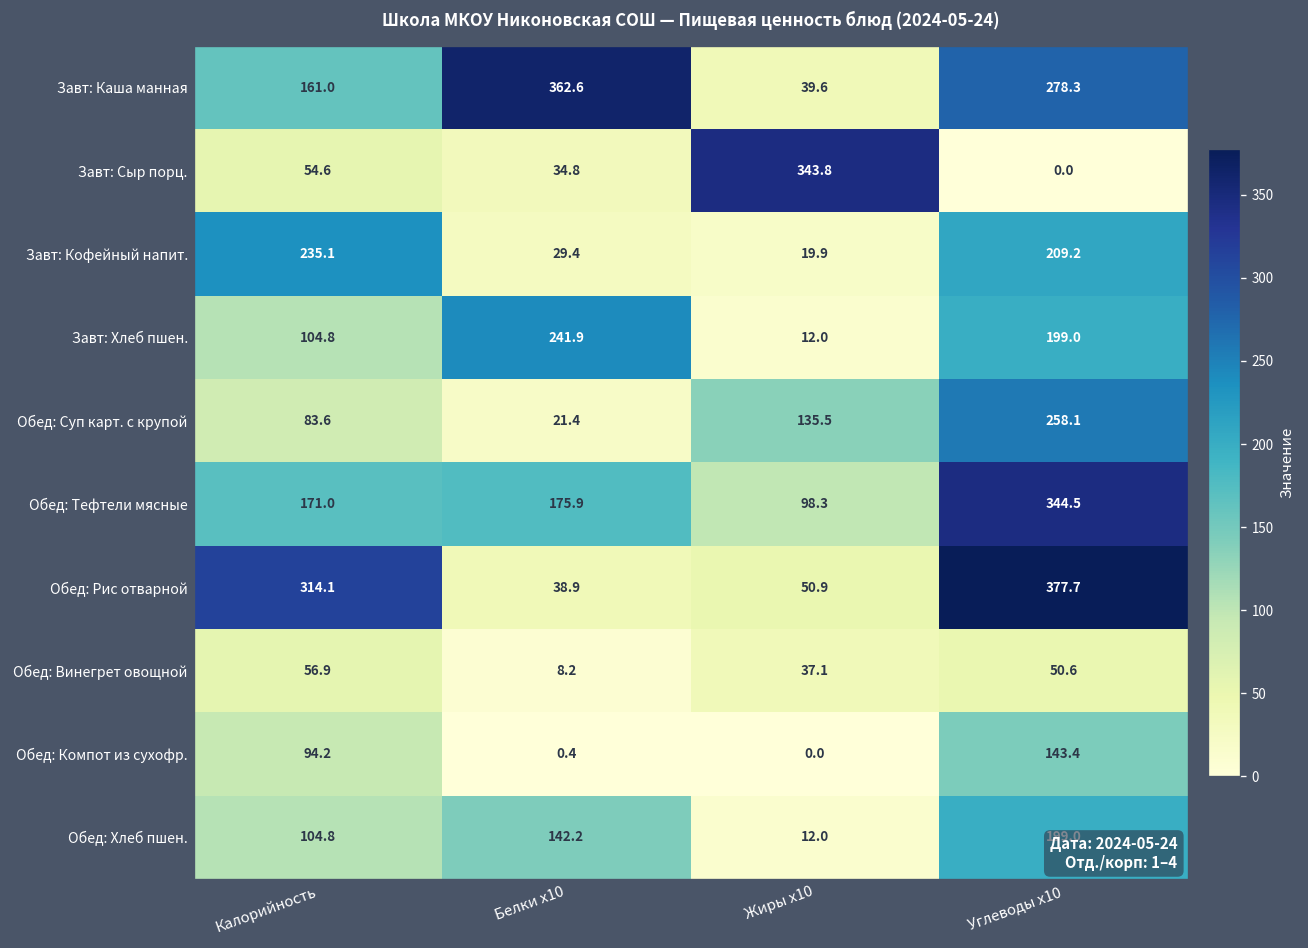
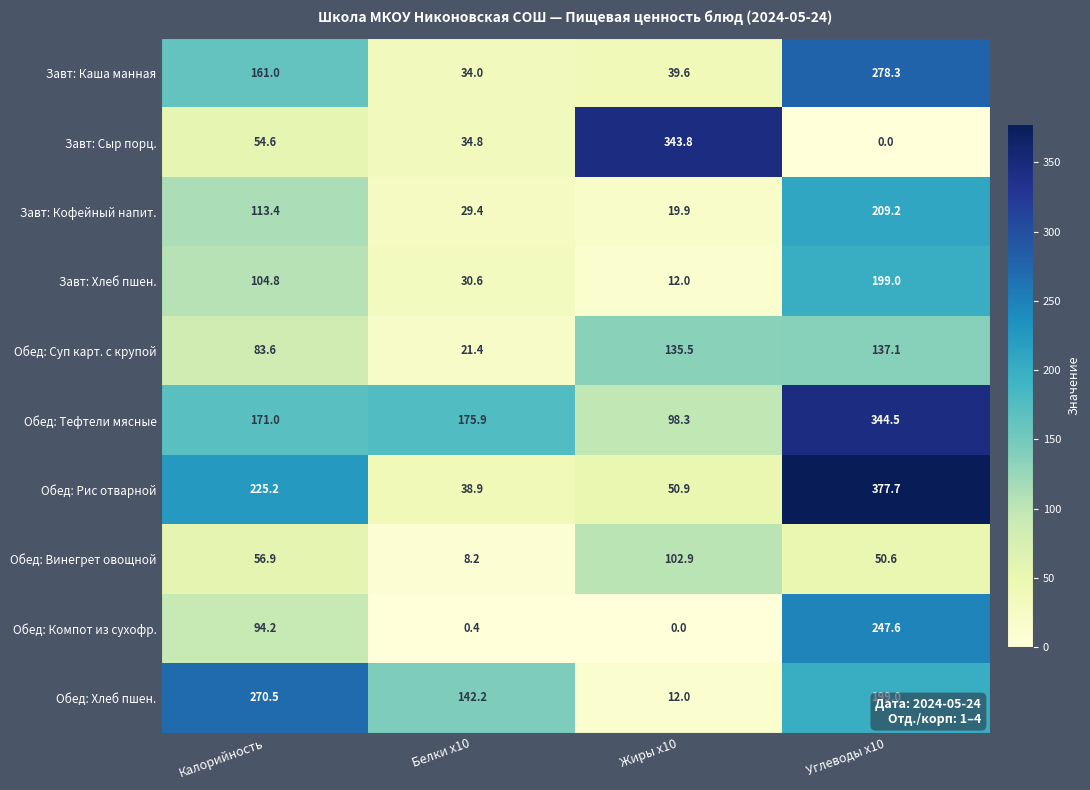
  {
    "Завт: Каша манная": {
      "Калорийность": 161.0,
-     "Белки x10": 362.6,
+     "Белки x10": 34.0,
      "Жиры x10": 39.6,
      "Углеводы x10": 278.3
    },
    "Завт: Сыр порц.": {
      "Калорийность": 54.6,
      "Белки x10": 34.8,
      "Жиры x10": 343.8,
      "Углеводы x10": 0.0
    },
    "Завт: Кофейный напит.": {
-     "Калорийность": 235.1,
+     "Калорийность": 113.4,
      "Белки x10": 29.4,
      "Жиры x10": 19.9,
      "Углеводы x10": 209.2
    },
    "Завт: Хлеб пшен.": {
      "Калорийность": 104.8,
-     "Белки x10": 241.9,
+     "Белки x10": 30.6,
      "Жиры x10": 12.0,
      "Углеводы x10": 199.0
    },
    "Обед: Суп карт. с крупой": {
      "Калорийность": 83.6,
      "Белки x10": 21.4,
      "Жиры x10": 135.5,
-     "Углеводы x10": 258.1
+     "Углеводы x10": 137.1
    },
    "Обед: Тефтели мясные": {
      "Калорийность": 171.0,
      "Белки x10": 175.9,
      "Жиры x10": 98.3,
      "Углеводы x10": 344.5
    },
    "Обед: Рис отварной": {
-     "Калорийность": 314.1,
+     "Калорийность": 225.2,
      "Белки x10": 38.9,
      "Жиры x10": 50.9,
      "Углеводы x10": 377.7
    },
    "Обед: Винегрет овощной": {
      "Калорийность": 56.9,
      "Белки x10": 8.2,
-     "Жиры x10": 37.1,
+     "Жиры x10": 102.9,
      "Углеводы x10": 50.6
    },
    "Обед: Компот из сухофр.": {
      "Калорийность": 94.2,
      "Белки x10": 0.4,
      "Жиры x10": 0.0,
-     "Углеводы x10": 143.4
+     "Углеводы x10": 247.6
    },
    "Обед: Хлеб пшен.": {
-     "Калорийность": 104.8,
+     "Калорийность": 270.5,
      "Белки x10": 142.2,
      "Жиры x10": 12.0
    }
  }
